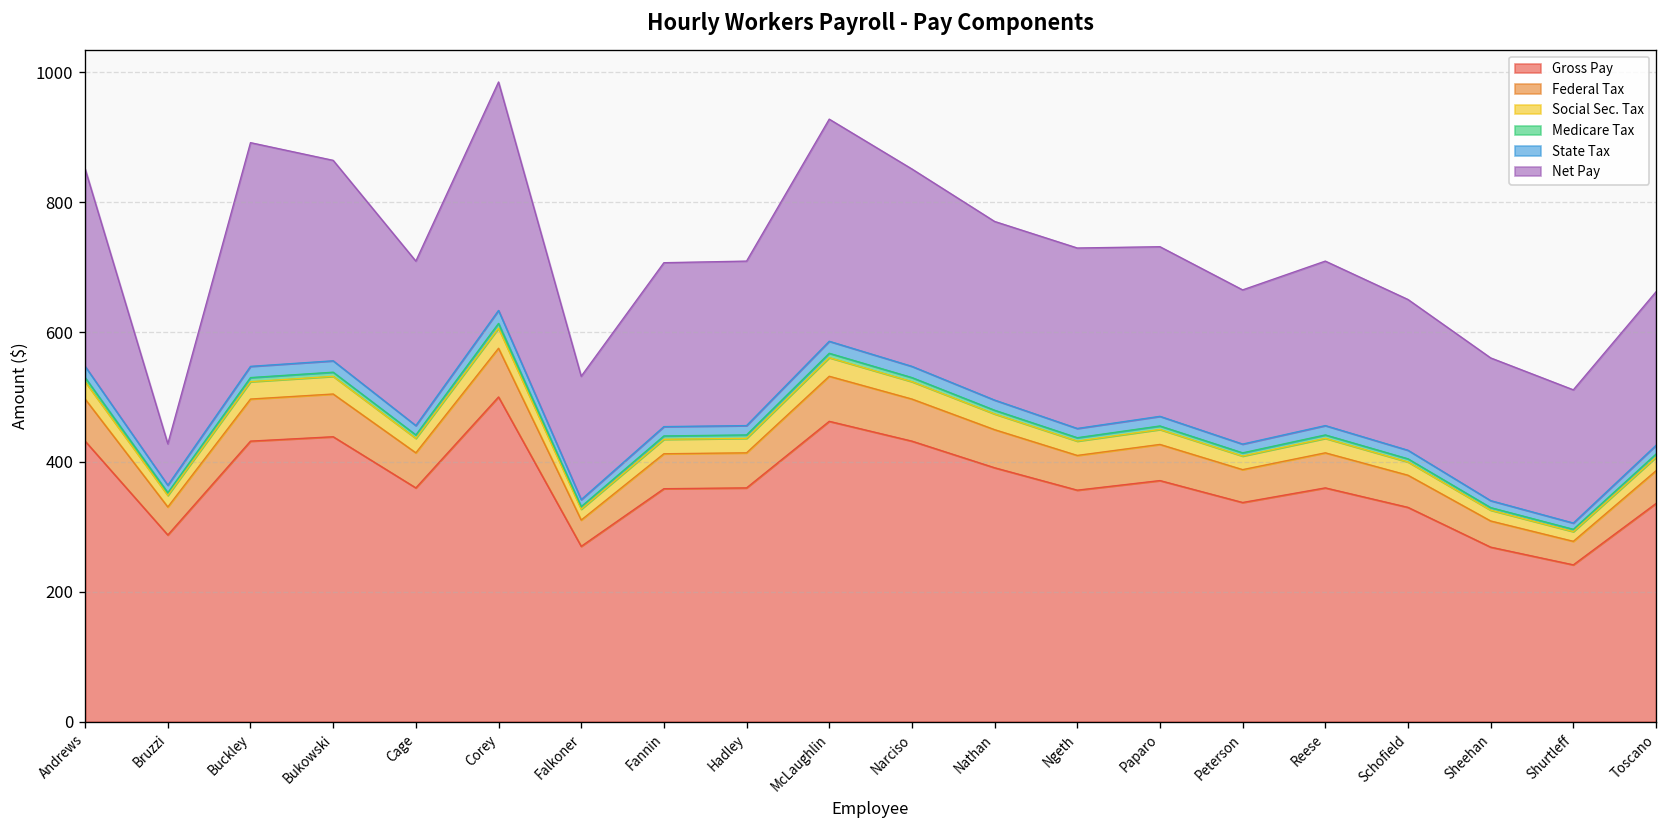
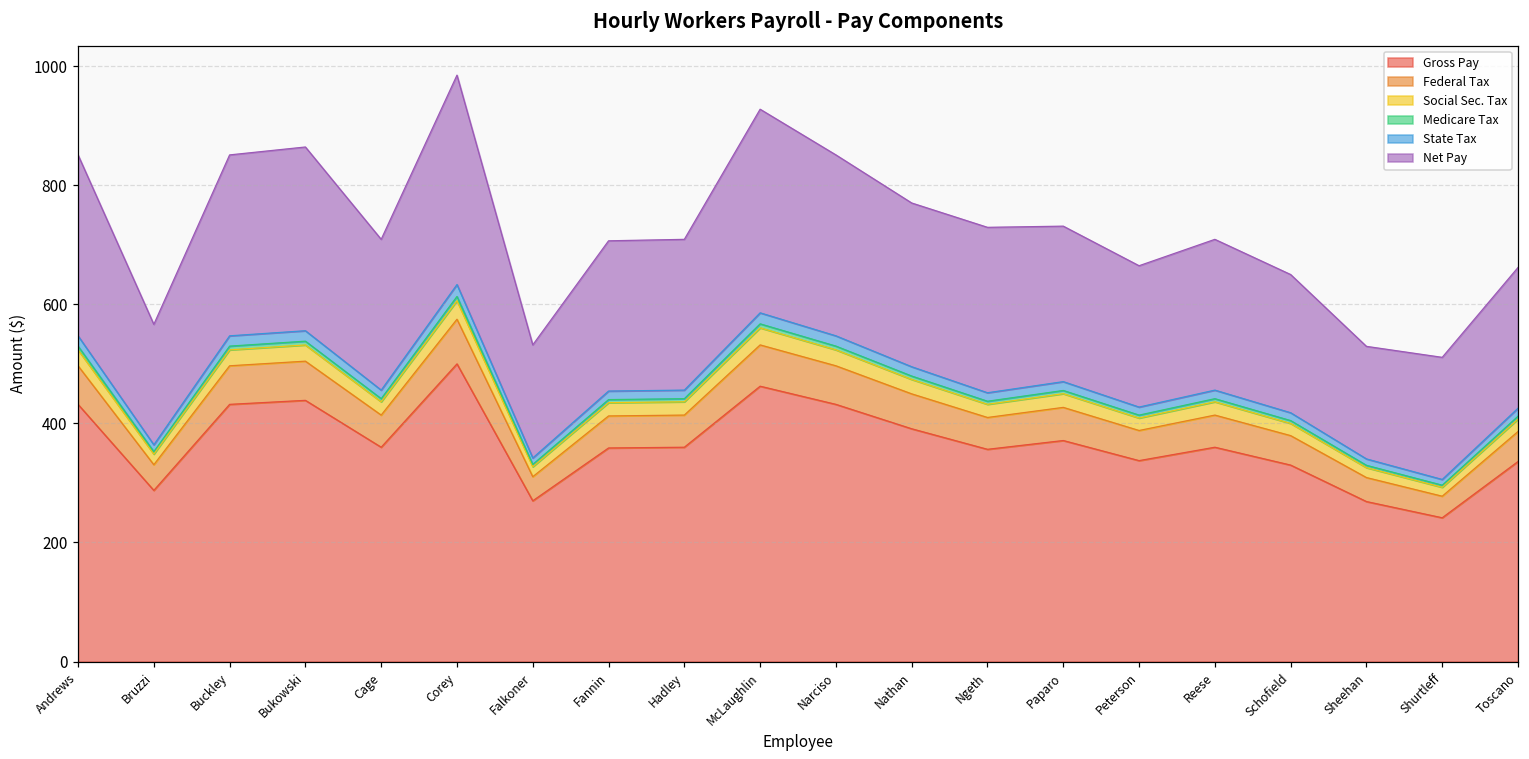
  {
    "Social Sec. Tax": {
      "Andrews": 30,
      "Buckley": 30,
      "Bukowski": 30,
      "Cage": 20,
      "Corey": 30,
      "Fannin": 20,
      "Hadley": 20,
      "McLaughlin": 30,
      "Narciso": 30,
      "Nathan": 20,
      "Ngeth": 20,
      "Paparo": 20,
      "Peterson": 20,
      "Reese": 20,
      "Toscano": 20
    },
    "Medicare Tax": {
      "Andrews": 10,
      "Buckley": 10,
      "Bukowski": 10,
      "Cage": 10,
      "Corey": 10,
      "Fannin": 10,
      "Hadley": 10,
      "McLaughlin": 10,
      "Narciso": 10,
      "Nathan": 10,
      "Ngeth": 10,
      "Paparo": 10,
      "Peterson": 0,
      "Reese": 10,
      "Toscano": 0
    },
    "State Tax": {
      "Andrews": 20,
      "Bruzzi": 10,
      "Buckley": 20,
      "Bukowski": 20,
      "Cage": 10,
      "Corey": 20,
      "Falkoner": 10,
      "Fannin": 10,
      "Hadley": 10,
      "McLaughlin": 20,
      "Narciso": 20,
      "Nathan": 20,
      "Ngeth": 10,
      "Paparo": 10,
      "Peterson": 10,
      "Reese": 10,
      "Schofield": 10,
      "Sheehan": 10,
      "Shurtleff": 10,
      "Toscano": 10
    },
    "Net Pay": {
      "Andrews": 300,
-     "Bruzzi": 60,
-     "Buckley": 340,
+     "Bruzzi": 200,
+     "Buckley": 300,
      "Bukowski": 310,
      "Cage": 250,
      "Corey": 350,
      "Falkoner": 190,
      "Fannin": 250,
      "Hadley": 250,
      "McLaughlin": 340,
      "Narciso": 300,
      "Nathan": 280,
      "Ngeth": 280,
      "Paparo": 260,
      "Peterson": 240,
      "Reese": 250,
      "Schofield": 230,
-     "Sheehan": 220,
+     "Sheehan": 190,
      "Shurtleff": 210,
      "Toscano": 240
    }
  }
